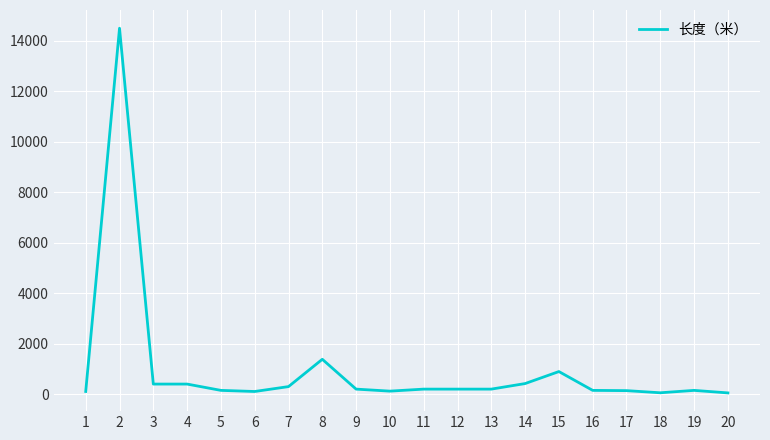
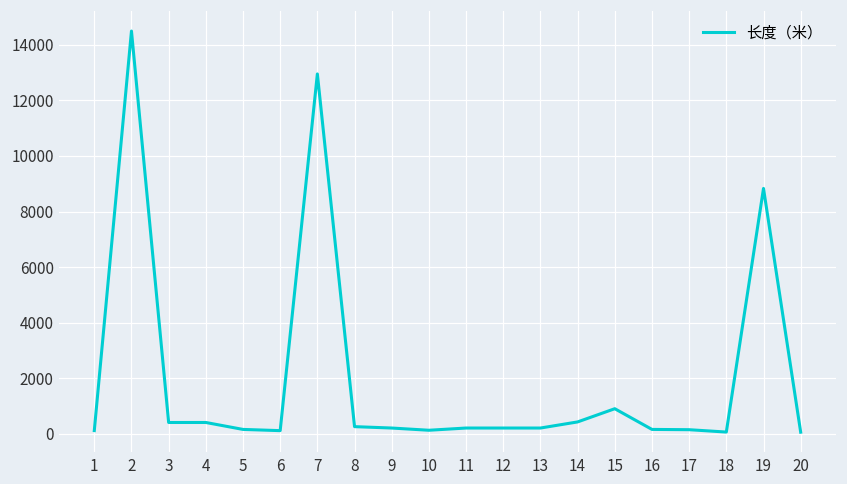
  {
    "1": 100,
    "2": 14500,
    "3": 400,
    "4": 400,
    "5": 200,
    "6": 100,
-   "7": 300,
-   "8": 1400,
+   "7": 13000,
+   "8": 300,
    "9": 200,
    "10": 100,
    "11": 200,
    "12": 200,
    "13": 200,
    "14": 400,
    "15": 900,
    "16": 200,
    "17": 100,
    "18": 100,
-   "19": 200,
+   "19": 8800,
    "20": 100
  }
